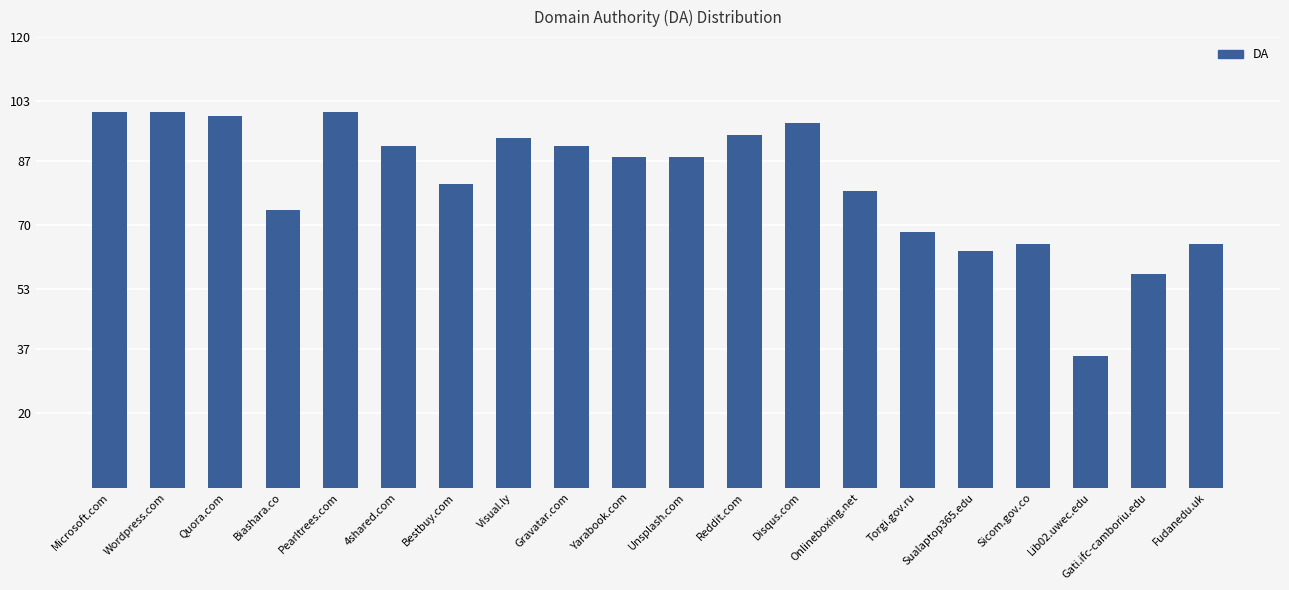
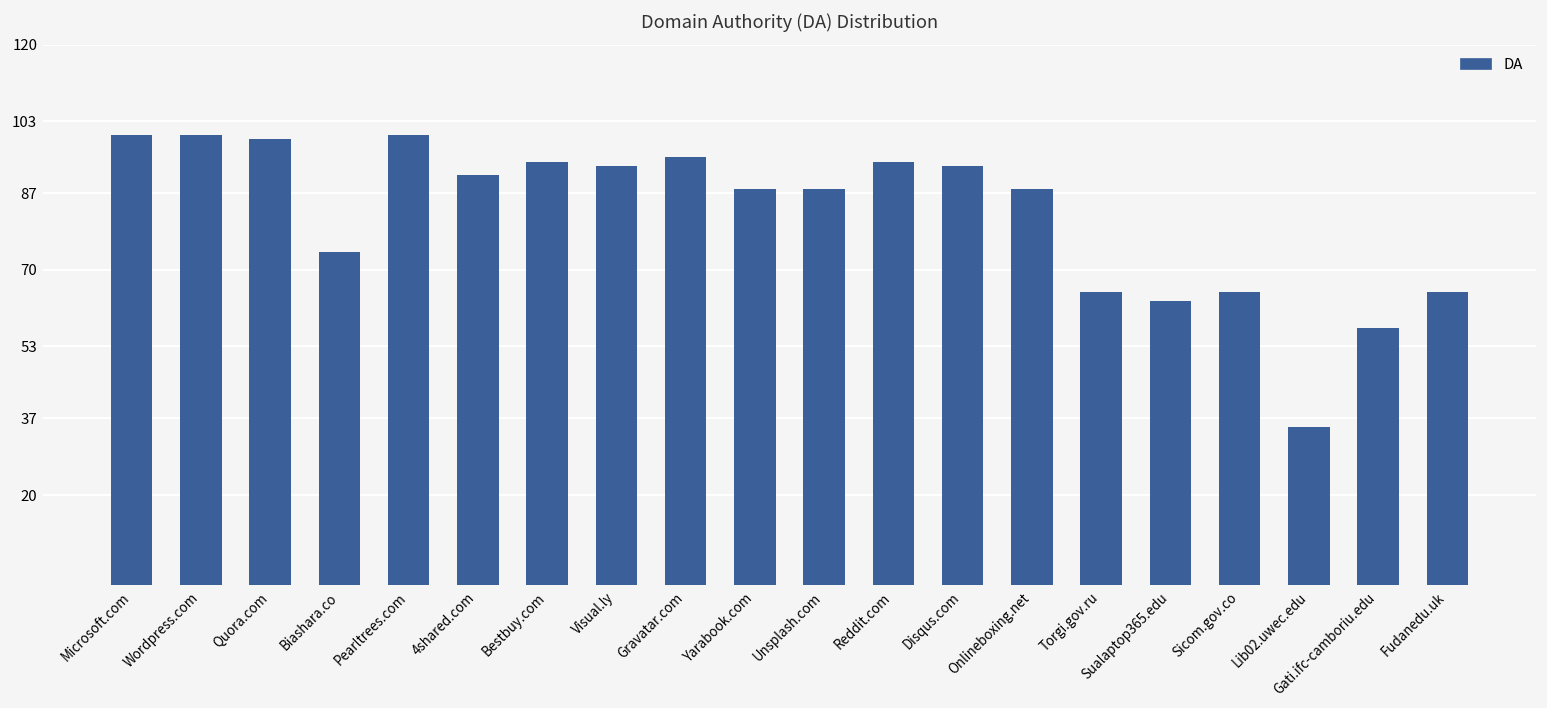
  {
    "Microsoft.com": 100,
    "Wordpress.com": 100,
    "Quora.com": 99,
    "Biashara.co": 74,
    "Pearltrees.com": 100,
    "4shared.com": 91,
-   "Bestbuy.com": 81,
+   "Bestbuy.com": 94,
    "Visual.ly": 93,
-   "Gravatar.com": 91,
+   "Gravatar.com": 95,
    "Yarabook.com": 88,
    "Unsplash.com": 88,
    "Reddit.com": 94,
-   "Disqus.com": 97,
-   "Onlineboxing.net": 79,
-   "Torgi.gov.ru": 68,
+   "Disqus.com": 93,
+   "Onlineboxing.net": 88,
+   "Torgi.gov.ru": 65,
    "Sualaptop365.edu": 63,
    "Sicom.gov.co": 65,
    "Lib02.uwec.edu": 35,
    "Gati.ifc-camboriu.edu": 57,
    "Fudanedu.uk": 65
  }
